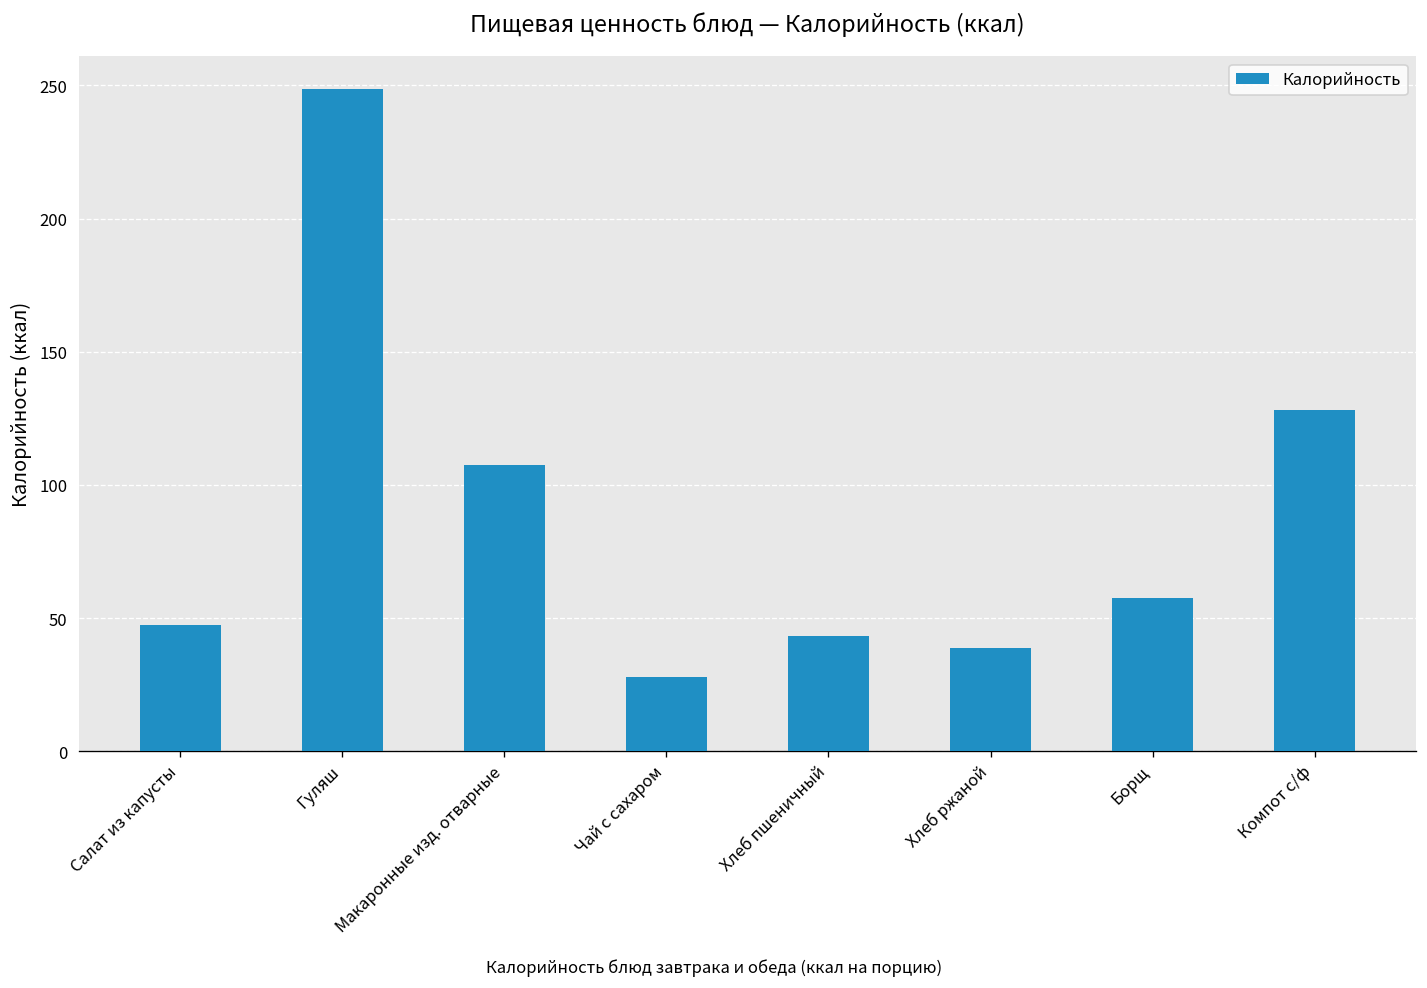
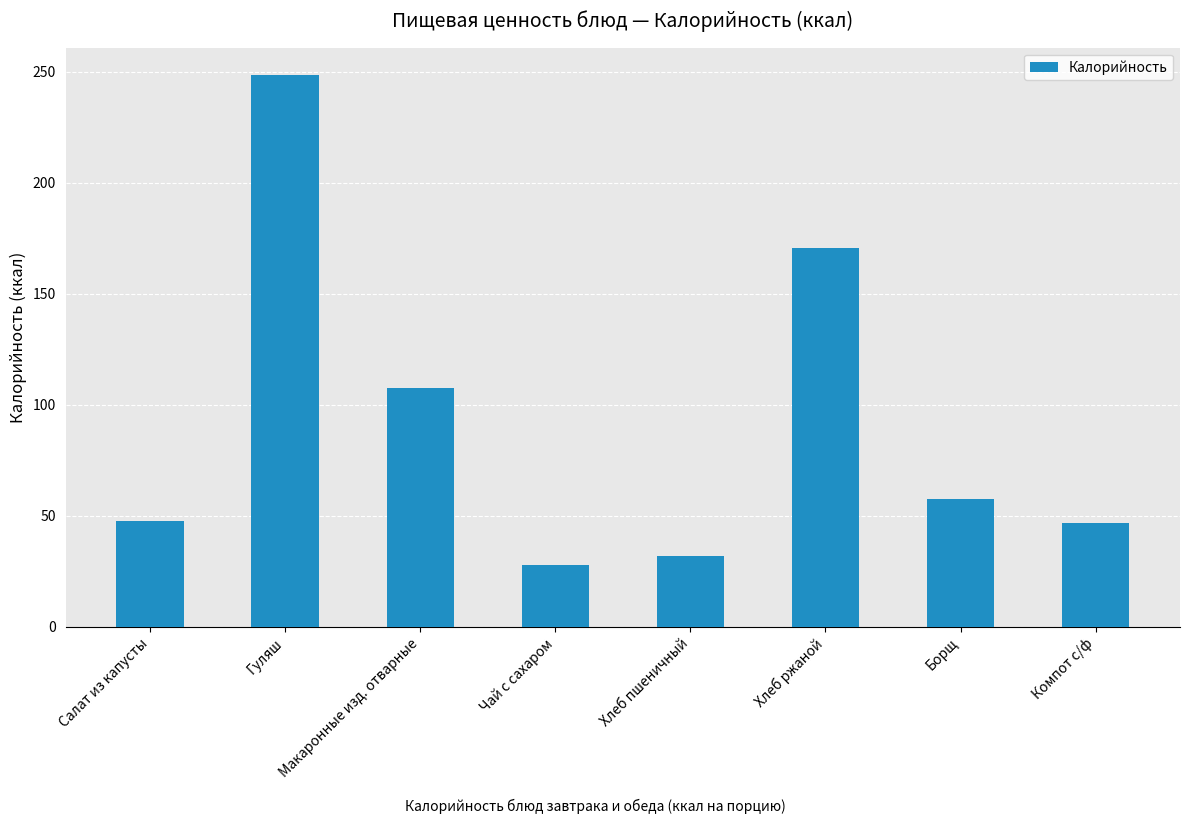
  {
    "Салат из капусты": 48,
    "Гуляш": 249,
    "Макаронные изд. отварные": 108,
    "Чай с сахаром": 28,
-   "Хлеб пшеничный": 43,
-   "Хлеб ржаной": 39,
+   "Хлеб пшеничный": 32,
+   "Хлеб ржаной": 171,
    "Борщ": 58,
-   "Компот с/ф": 128
+   "Компот с/ф": 47
  }
